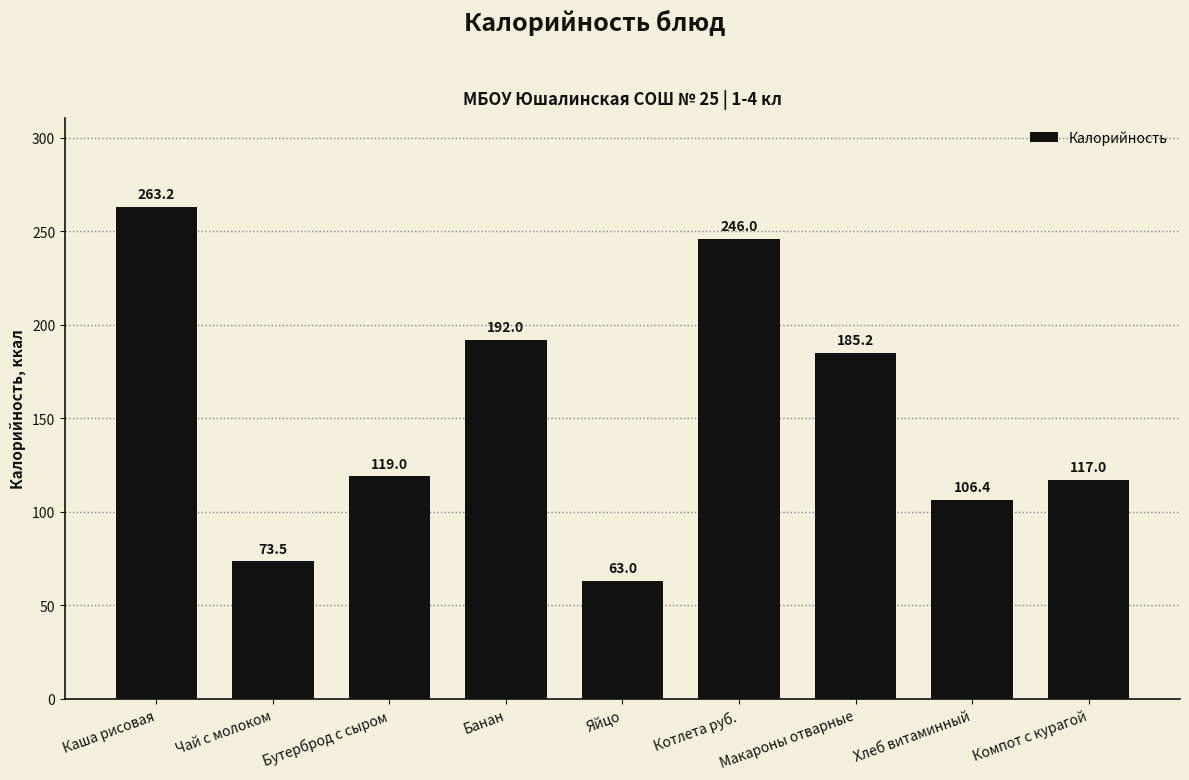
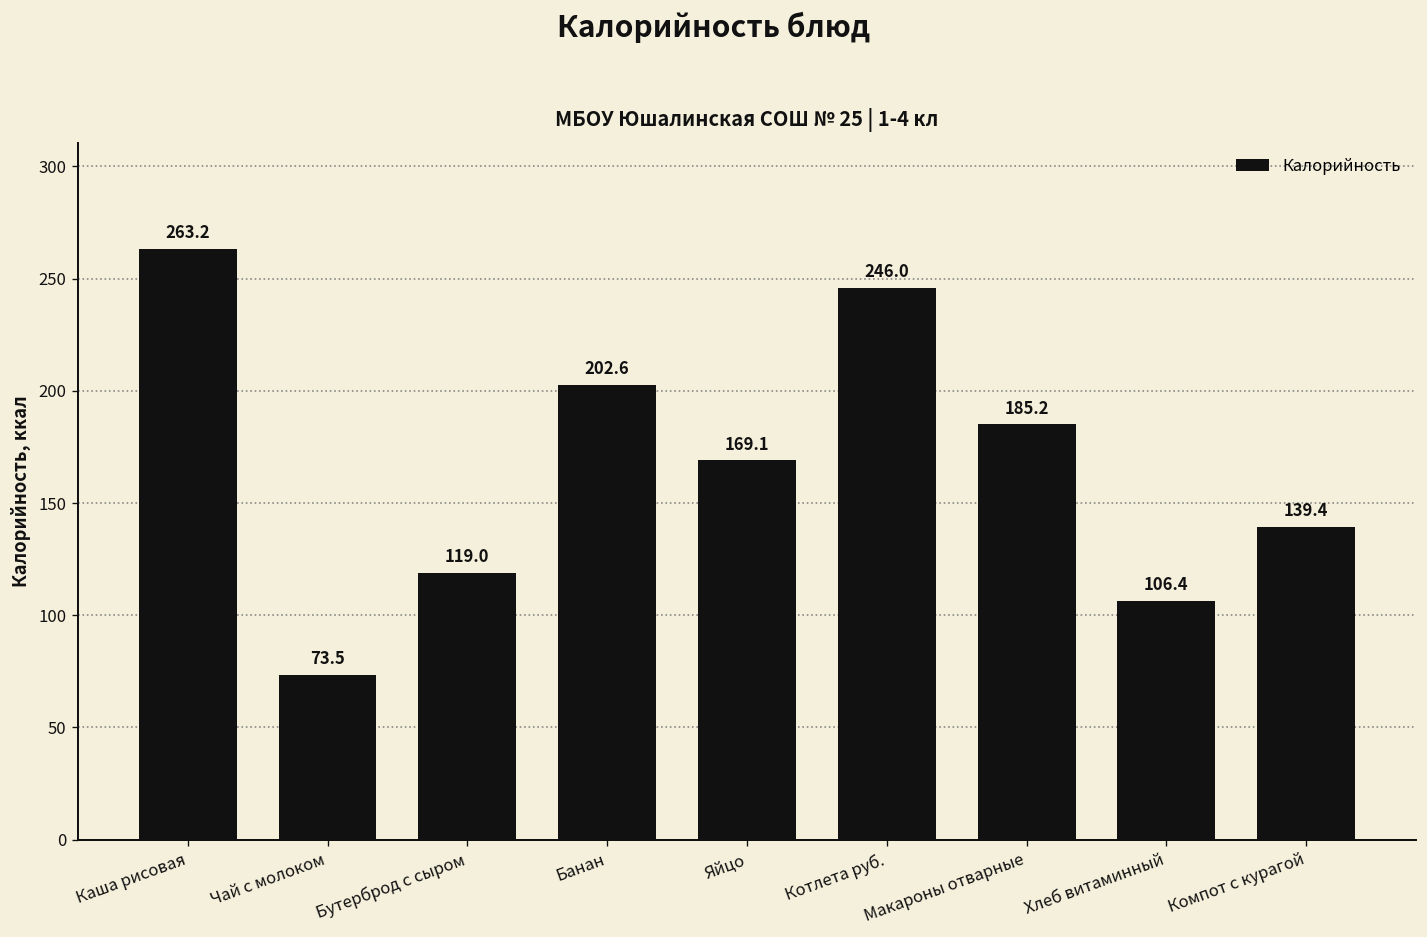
  {
    "Каша рисовая": 263.2,
    "Чай с молоком": 73.5,
    "Бутерброд с сыром": 119.0,
-   "Банан": 192.0,
-   "Яйцо": 63.0,
+   "Банан": 202.6,
+   "Яйцо": 169.1,
    "Котлета руб.": 246.0,
    "Макароны отварные": 185.2,
    "Хлеб витаминный": 106.4,
-   "Компот с курагой": 117.0
+   "Компот с курагой": 139.4
  }
